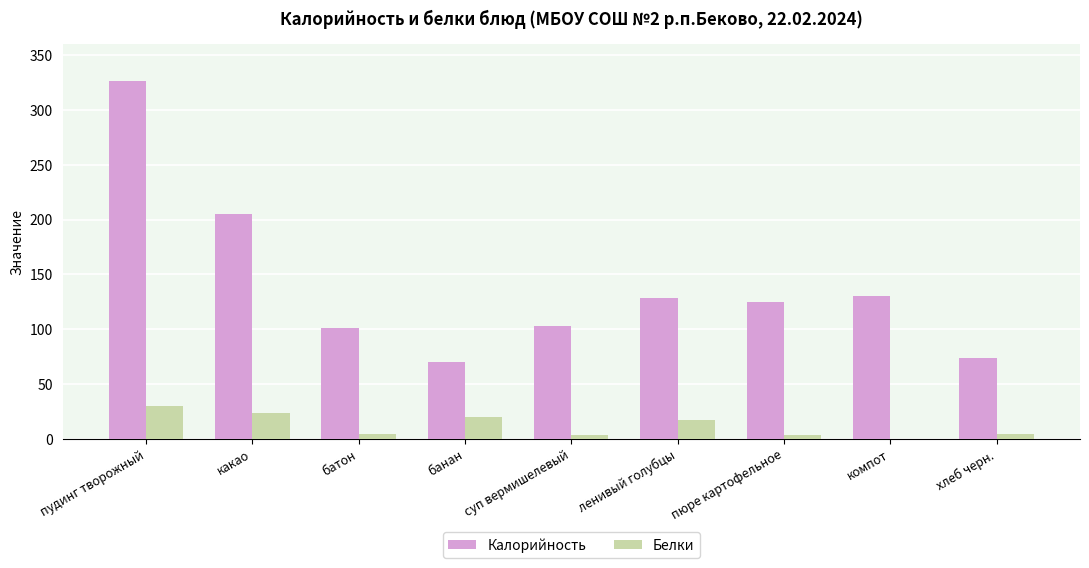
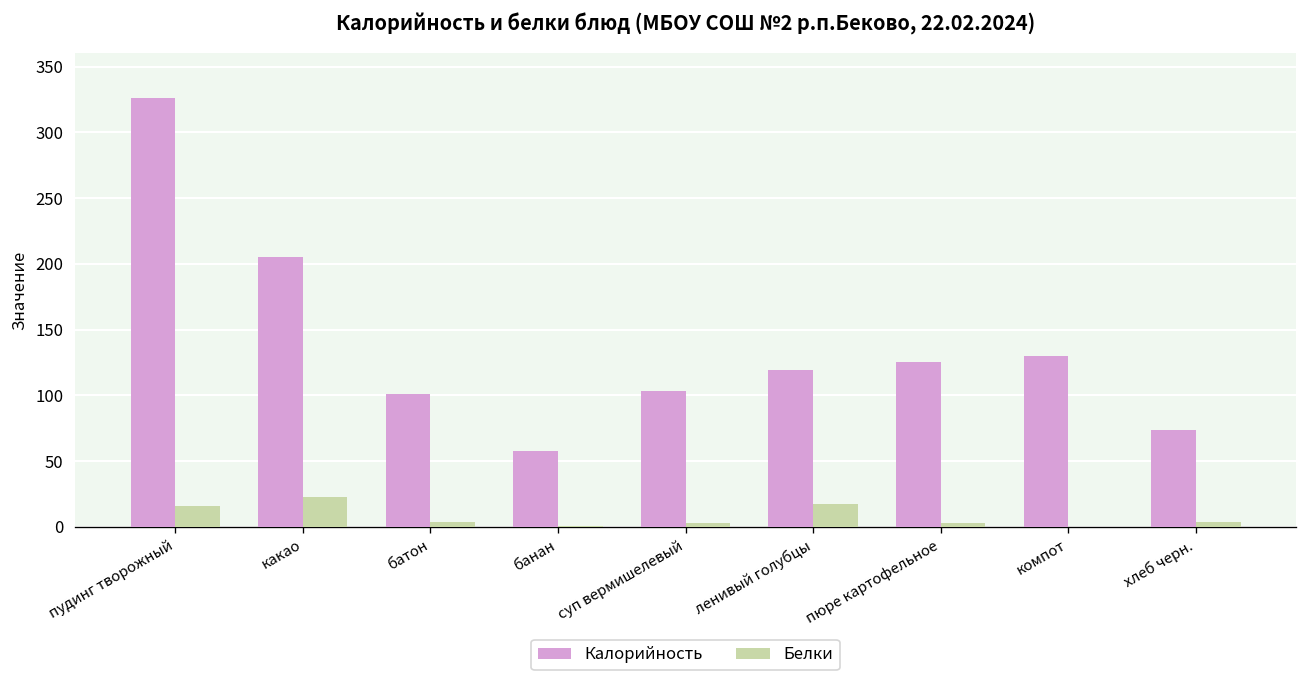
  {
    "Калорийность": {
      "пудинг творожный": 326,
      "какао": 205,
      "батон": 101,
-     "банан": 70,
+     "банан": 58,
      "суп вермишелевый": 103,
-     "ленивый голубцы": 128,
+     "ленивый голубцы": 119,
      "пюре картофельное": 125,
      "компот": 130,
      "хлеб черн.": 74
    },
    "Белки": {
-     "пудинг творожный": 30,
+     "пудинг творожный": 16,
      "какао": 23,
      "батон": 4,
-     "банан": 20,
+     "банан": 1,
      "суп вермишелевый": 3,
      "ленивый голубцы": 17,
      "пюре картофельное": 3,
      "компот": 0,
      "хлеб черн.": 4
    }
  }
